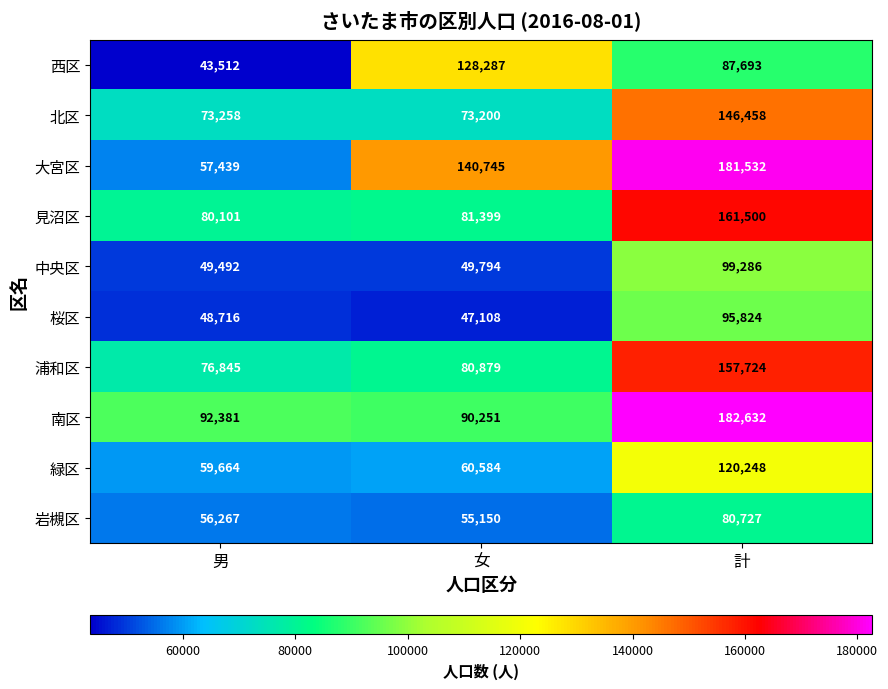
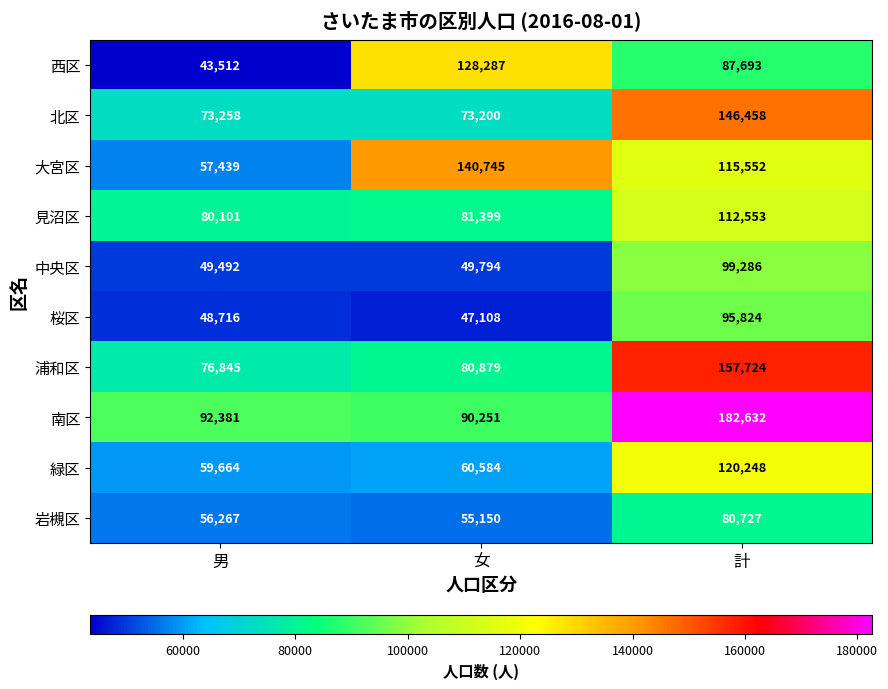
  {
    "西区": {
      "男": "43,512",
      "女": "128,287",
      "計": "87,693"
    },
    "北区": {
      "男": "73,258",
      "女": "73,200",
      "計": "146,458"
    },
    "大宮区": {
      "男": "57,439",
      "女": "140,745",
-     "計": "181,532"
+     "計": "115,552"
    },
    "見沼区": {
      "男": "80,101",
      "女": "81,399",
-     "計": "161,500"
+     "計": "112,553"
    },
    "中央区": {
      "男": "49,492",
      "女": "49,794",
      "計": "99,286"
    },
    "桜区": {
      "男": "48,716",
      "女": "47,108",
      "計": "95,824"
    },
    "浦和区": {
      "男": "76,845",
      "女": "80,879",
      "計": "157,724"
    },
    "南区": {
      "男": "92,381",
      "女": "90,251",
      "計": "182,632"
    },
    "緑区": {
      "男": "59,664",
      "女": "60,584",
      "計": "120,248"
    },
    "岩槻区": {
      "男": "56,267",
      "女": "55,150",
      "計": "80,727"
    }
  }
